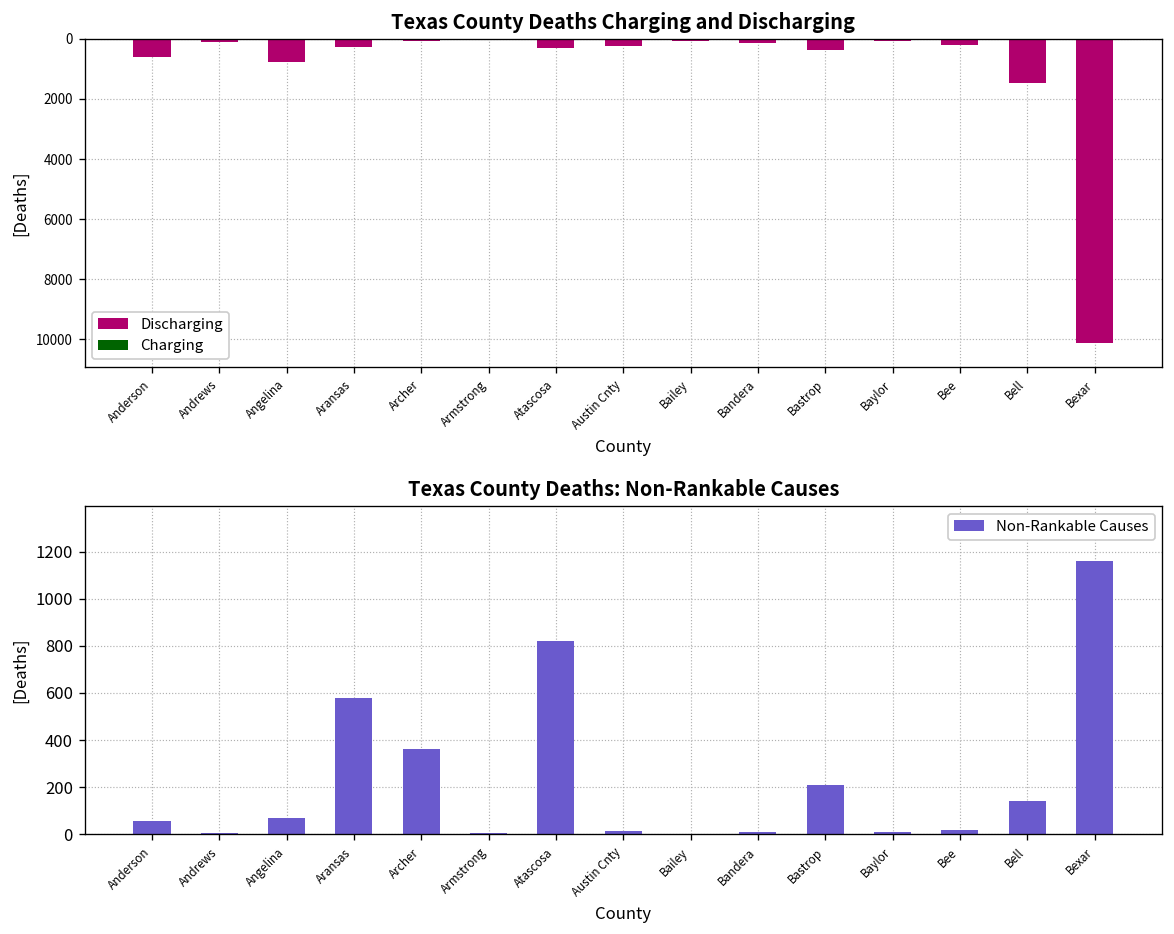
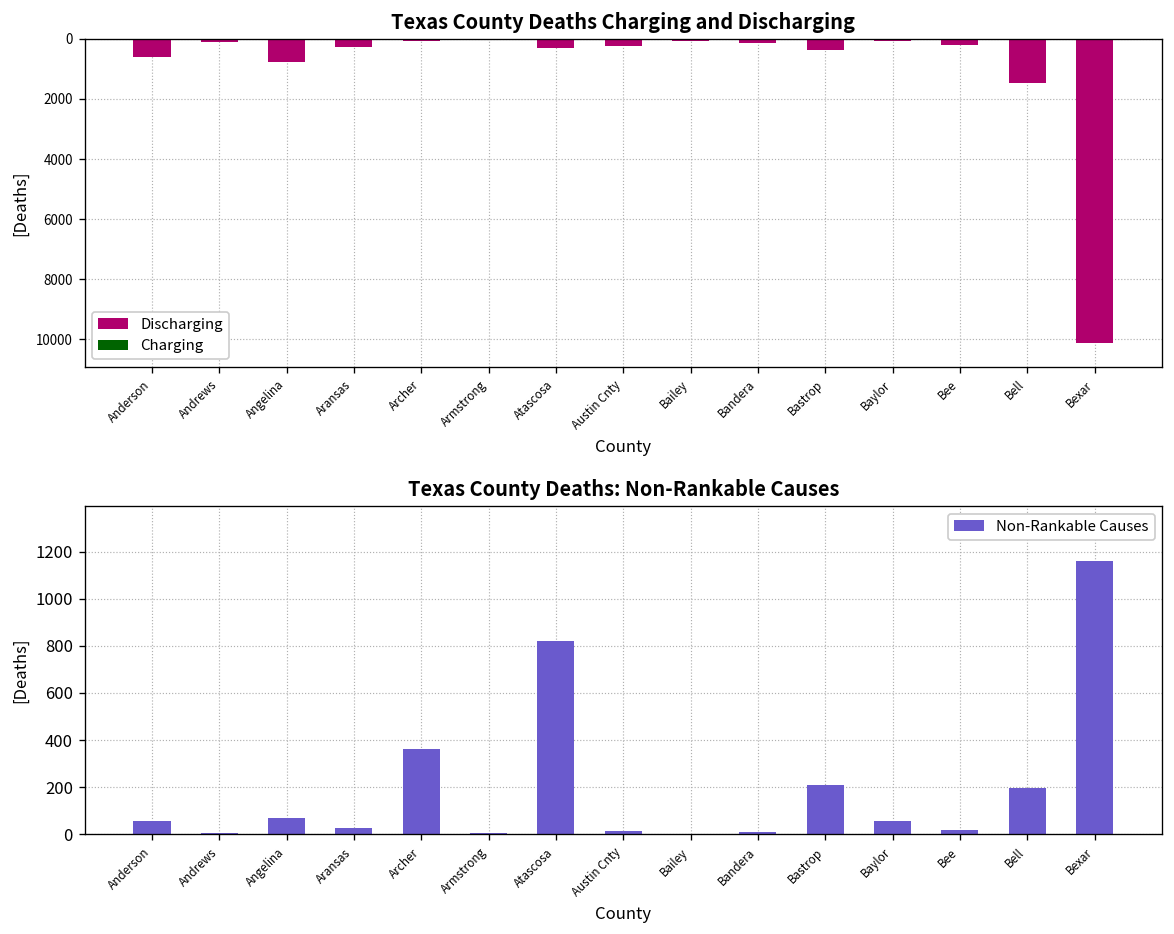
  {
    "Texas County Deaths: Non-Rankable Causes": {
      "Anderson": 60,
      "Angelina": 70,
-     "Aransas": 580,
+     "Aransas": 30,
      "Archer": 360,
      "Atascosa": 820,
      "Austin Cnty": 20,
      "Bastrop": 210,
-     "Baylor": 10,
+     "Baylor": 60,
      "Bee": 20,
-     "Bell": 140,
+     "Bell": 200,
      "Bexar": 1160
    }
  }
